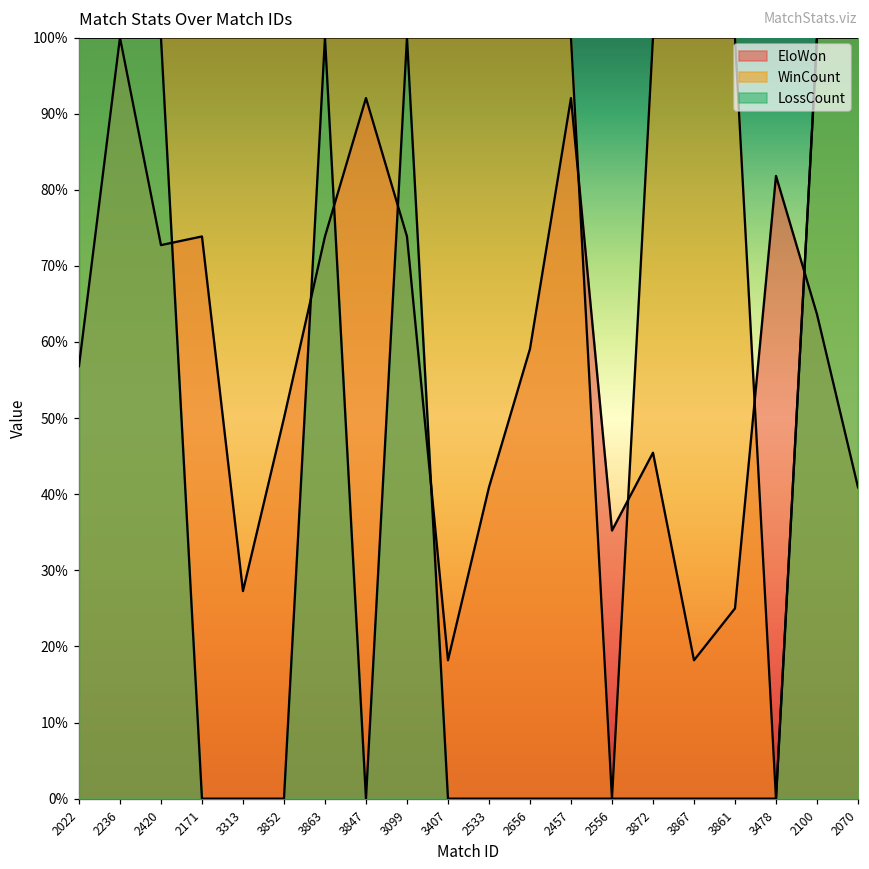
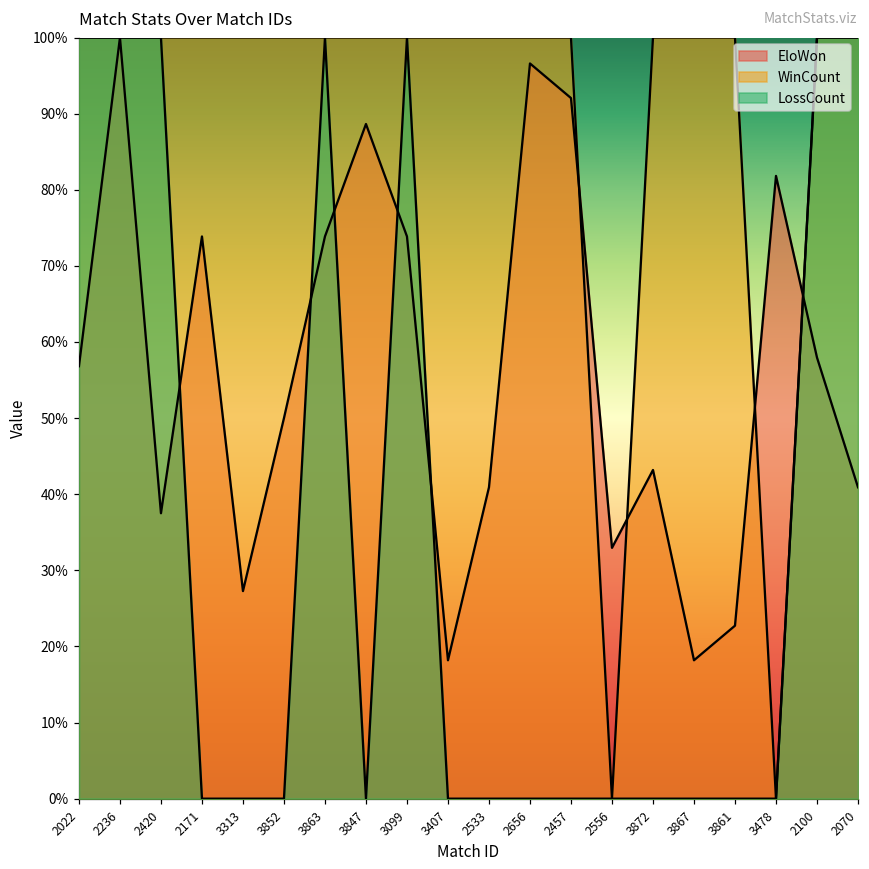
  {
    "EloWon": {
      "2022": "57%",
-     "2420": "73%",
+     "2420": "38%",
      "2171": "74%",
      "3313": "27%",
      "3852": "50%",
      "3863": "74%",
-     "3847": "92%",
+     "3847": "89%",
      "3099": "74%",
      "3407": "18%",
      "2533": "41%",
-     "2656": "59%",
+     "2656": "97%",
      "2457": "92%",
-     "2556": "35%",
-     "3872": "45%",
+     "2556": "33%",
+     "3872": "43%",
      "3867": "18%",
-     "3861": "25%",
+     "3861": "23%",
      "3478": "82%",
-     "2100": "64%",
+     "2100": "58%",
      "2070": "41%"
    },
    "WinCount": {
      "2171": "100%",
      "3313": "100%",
      "3852": "100%",
      "3847": "100%",
      "3407": "100%",
      "2533": "100%",
      "2656": "100%",
      "2457": "100%",
      "3872": "100%",
      "3867": "100%",
      "3861": "100%"
    },
    "LossCount": {
      "2171": "0%",
      "3313": "0%",
      "3852": "0%",
      "3847": "0%",
      "3407": "0%",
      "2533": "0%",
      "2656": "0%",
      "2457": "0%",
      "3872": "0%",
      "3867": "0%",
      "3861": "0%"
    }
  }
